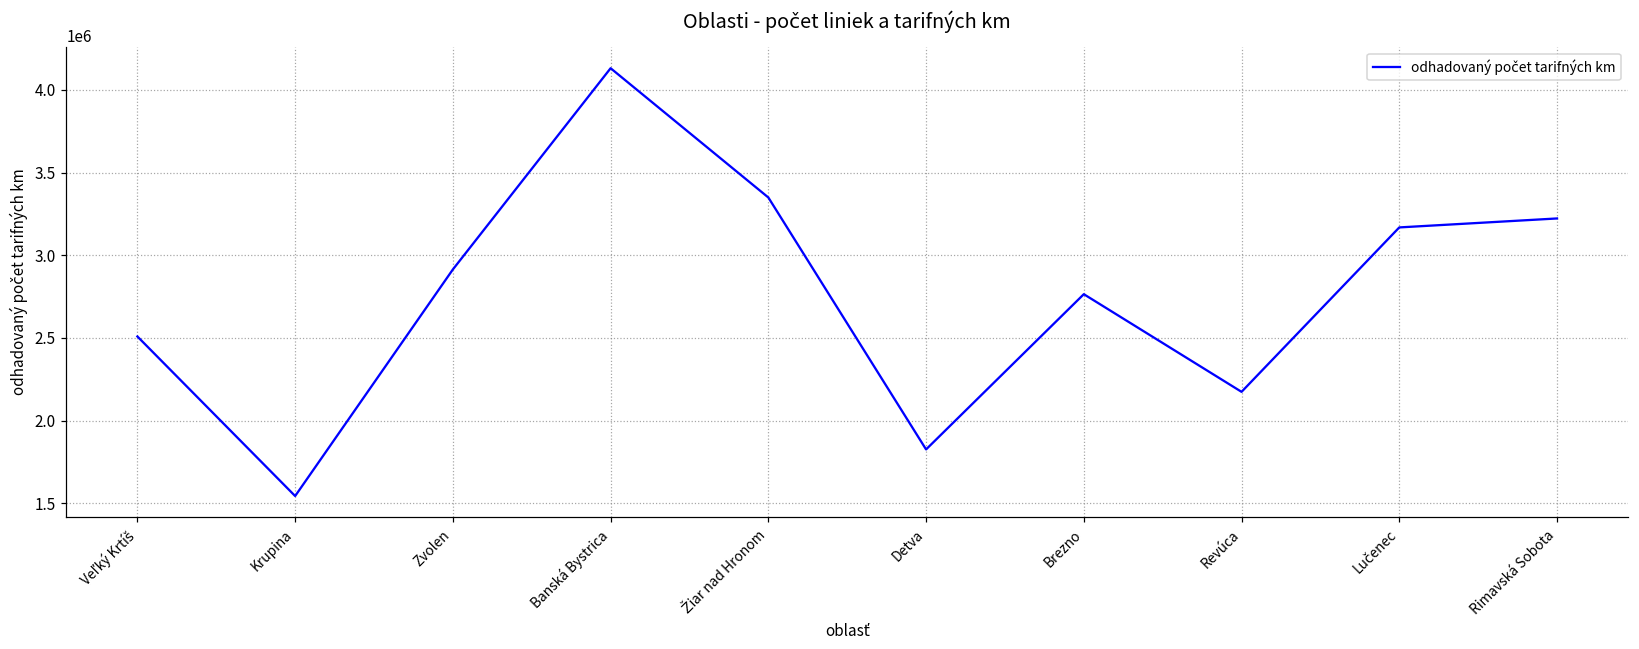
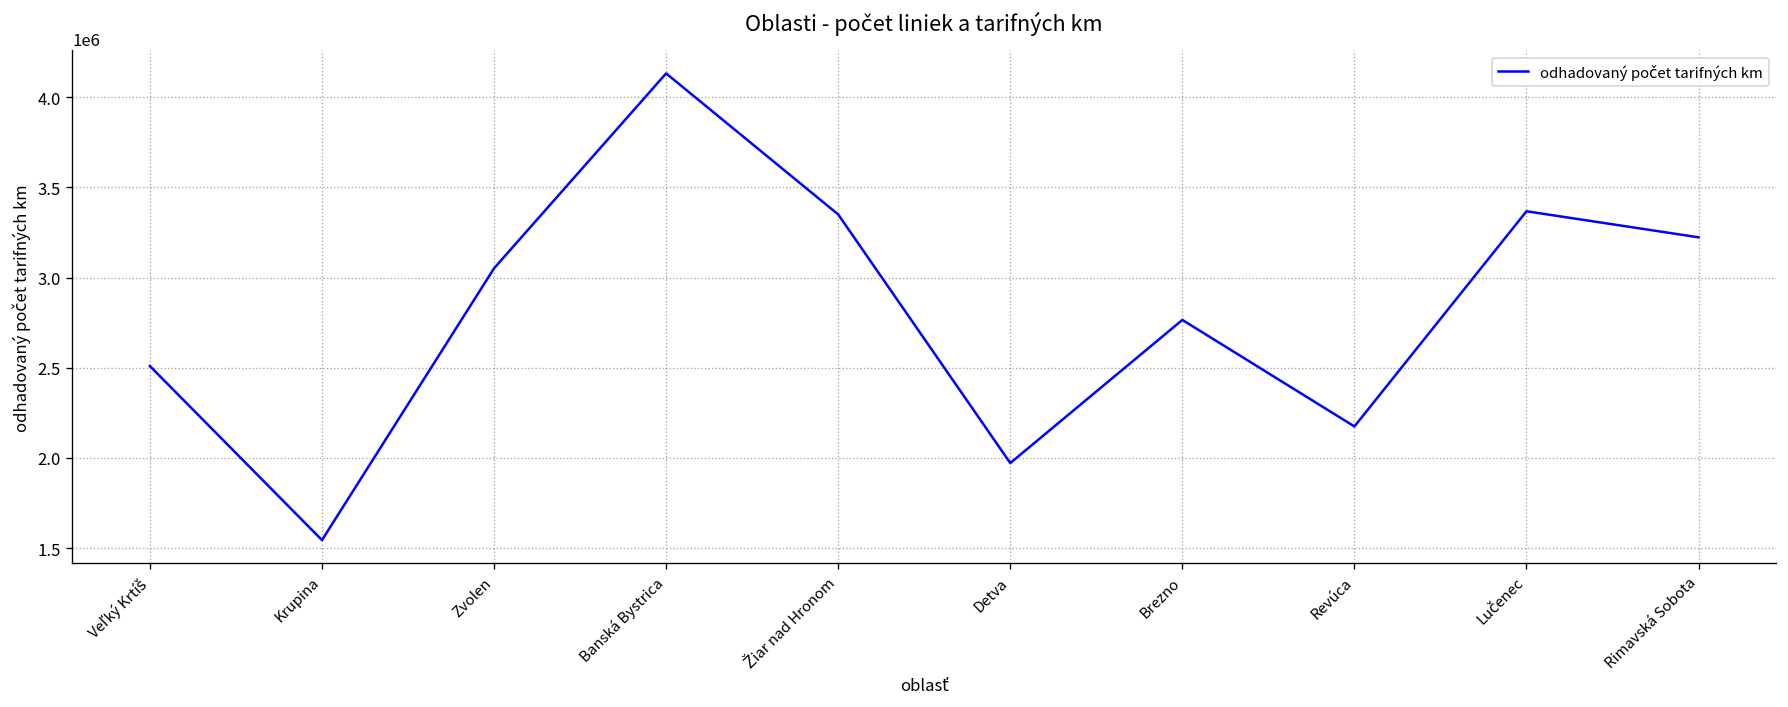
  {
    "Veľký Krtíš": 2510000,
    "Krupina": 1540000,
-   "Zvolen": 2910000,
+   "Zvolen": 3050000,
    "Banská Bystrica": 4130000,
    "Žiar nad Hronom": 3350000,
-   "Detva": 1830000,
+   "Detva": 1970000,
    "Brezno": 2760000,
    "Revúca": 2170000,
-   "Lučenec": 3170000,
+   "Lučenec": 3370000,
    "Rimavská Sobota": 3220000
  }
